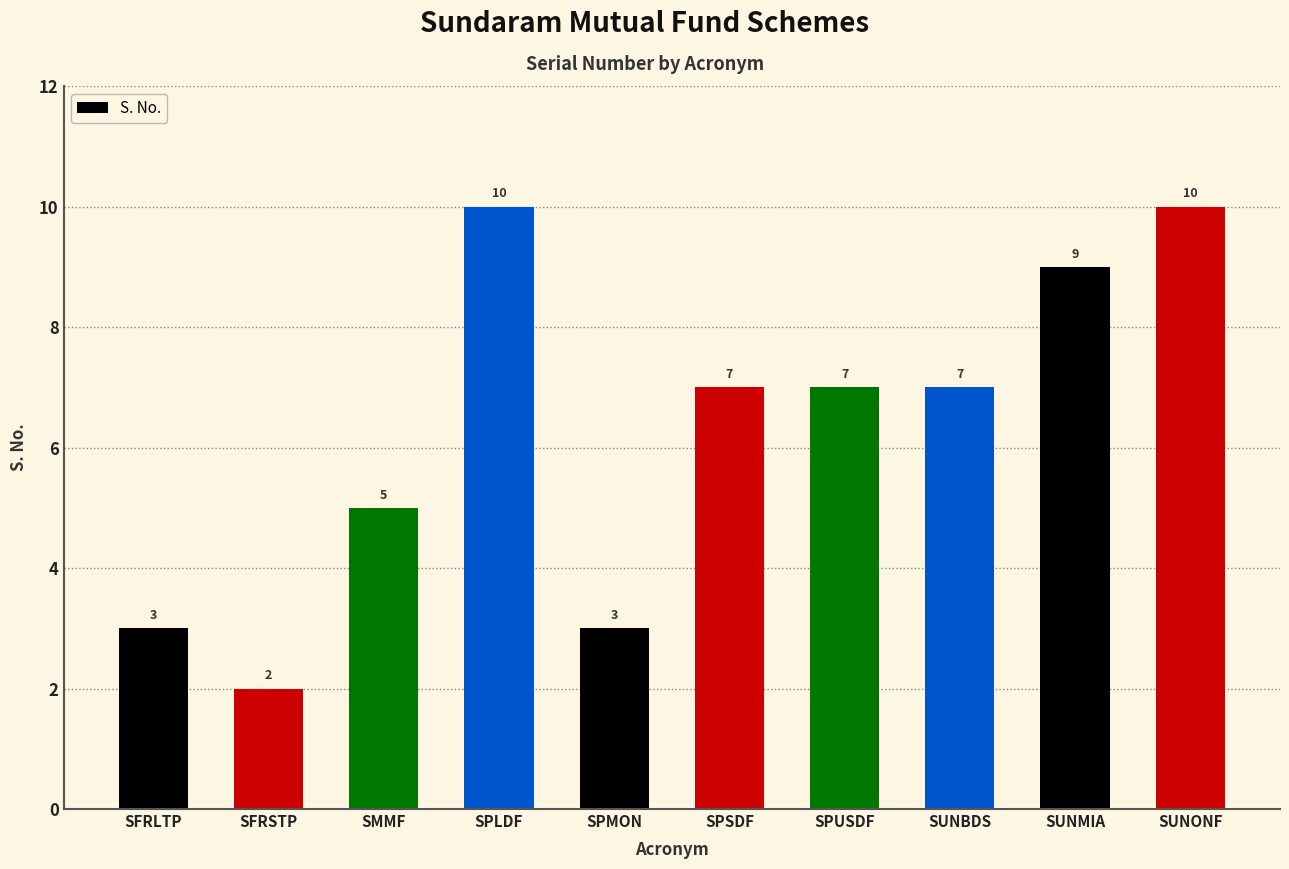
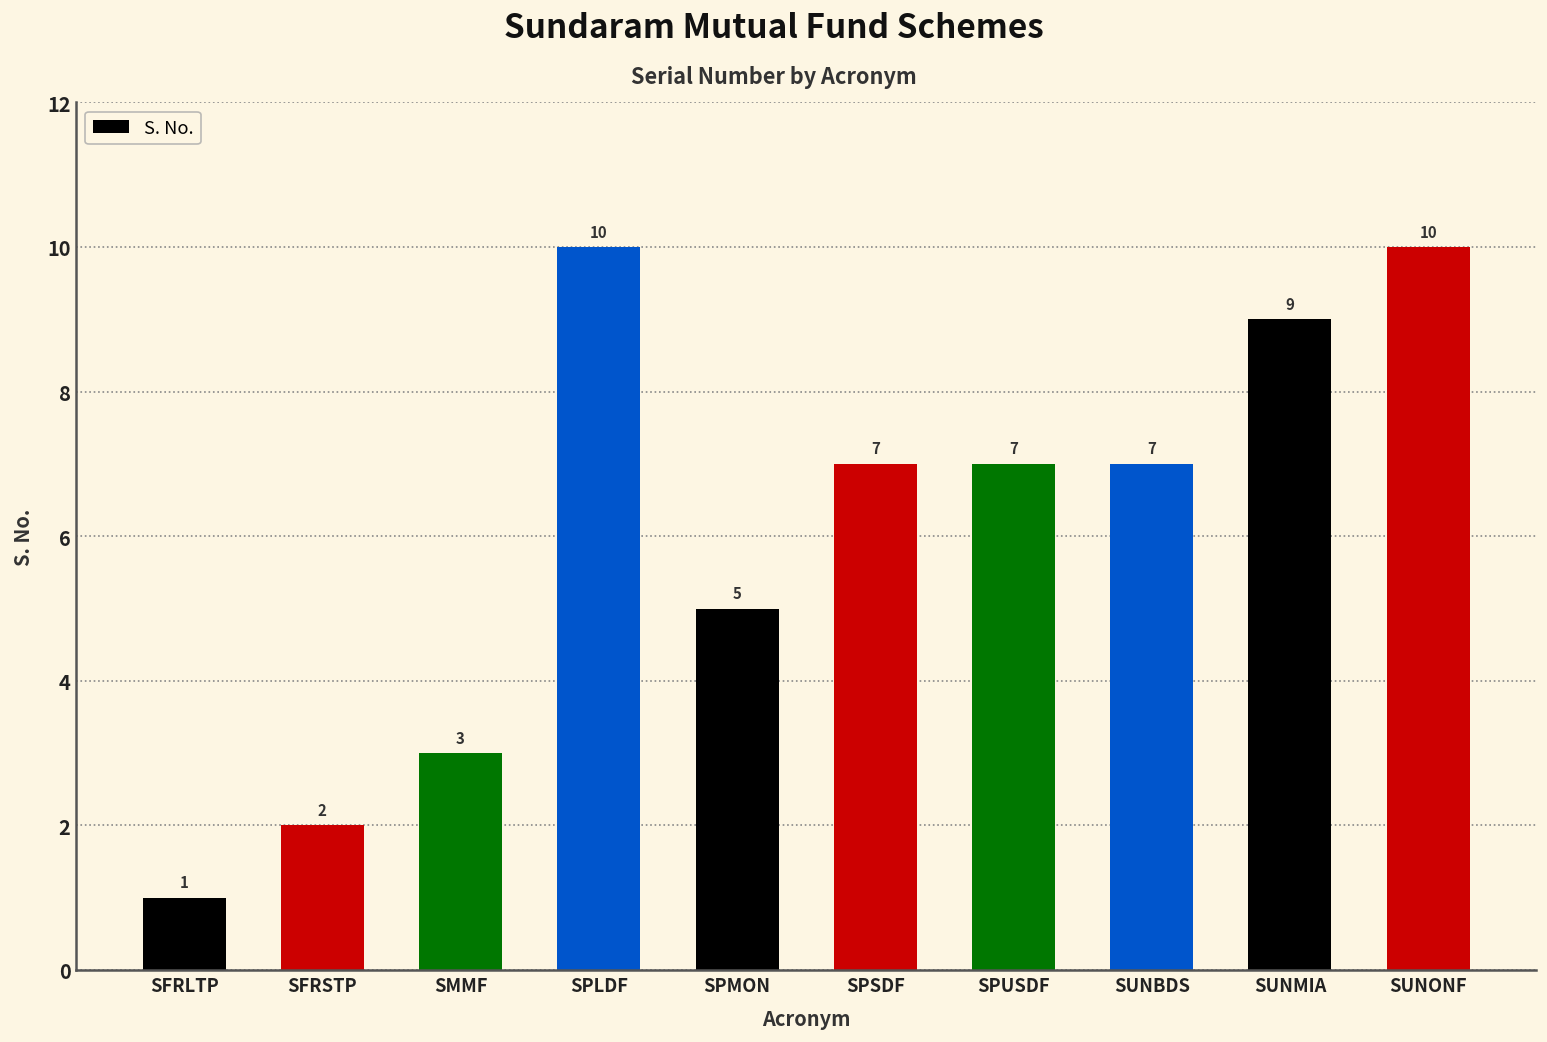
  {
-   "SFRLTP": 3,
+   "SFRLTP": 1,
    "SFRSTP": 2,
-   "SMMF": 5,
+   "SMMF": 3,
    "SPLDF": 10,
-   "SPMON": 3,
+   "SPMON": 5,
    "SPSDF": 7,
    "SPUSDF": 7,
    "SUNBDS": 7,
    "SUNMIA": 9,
    "SUNONF": 10
  }
